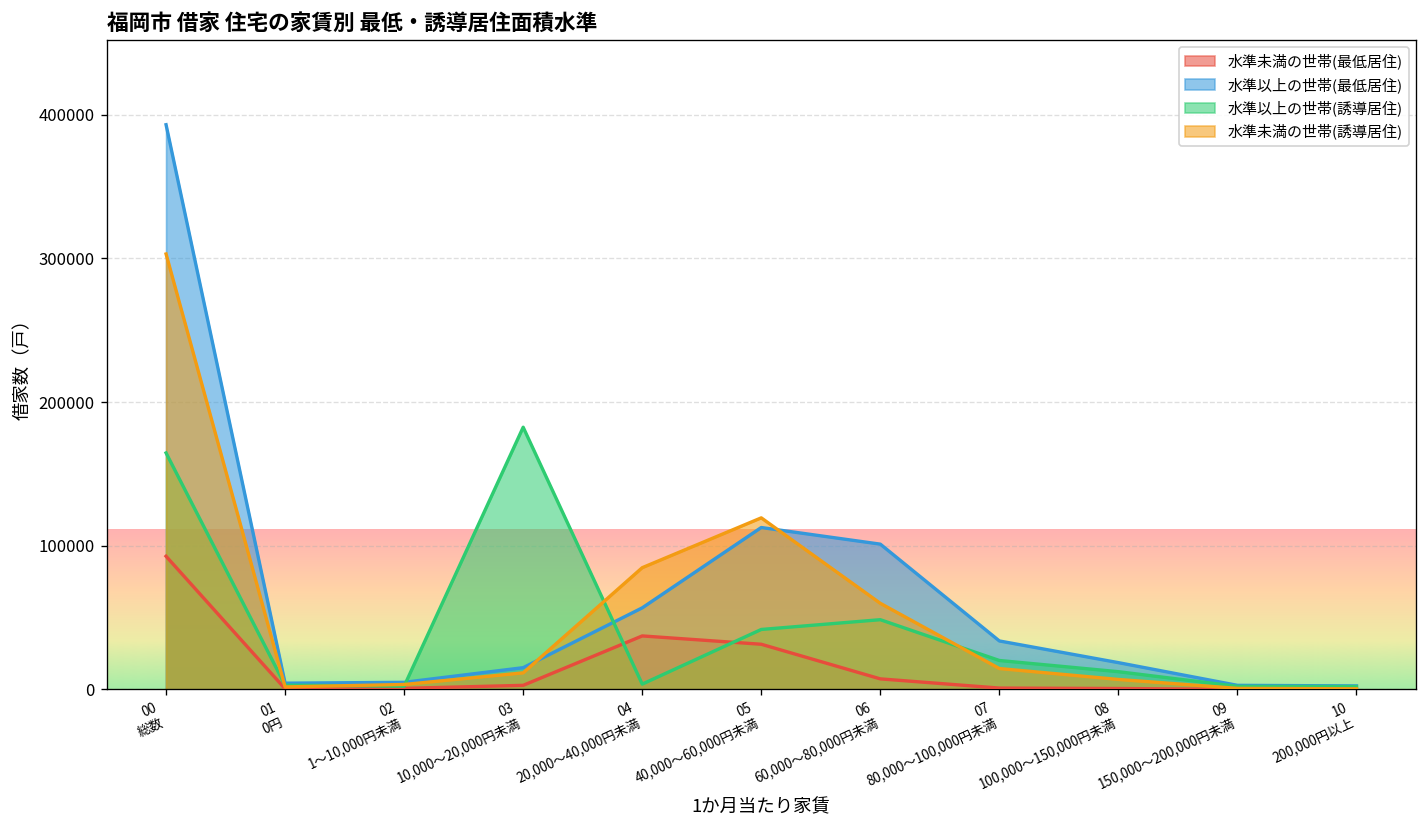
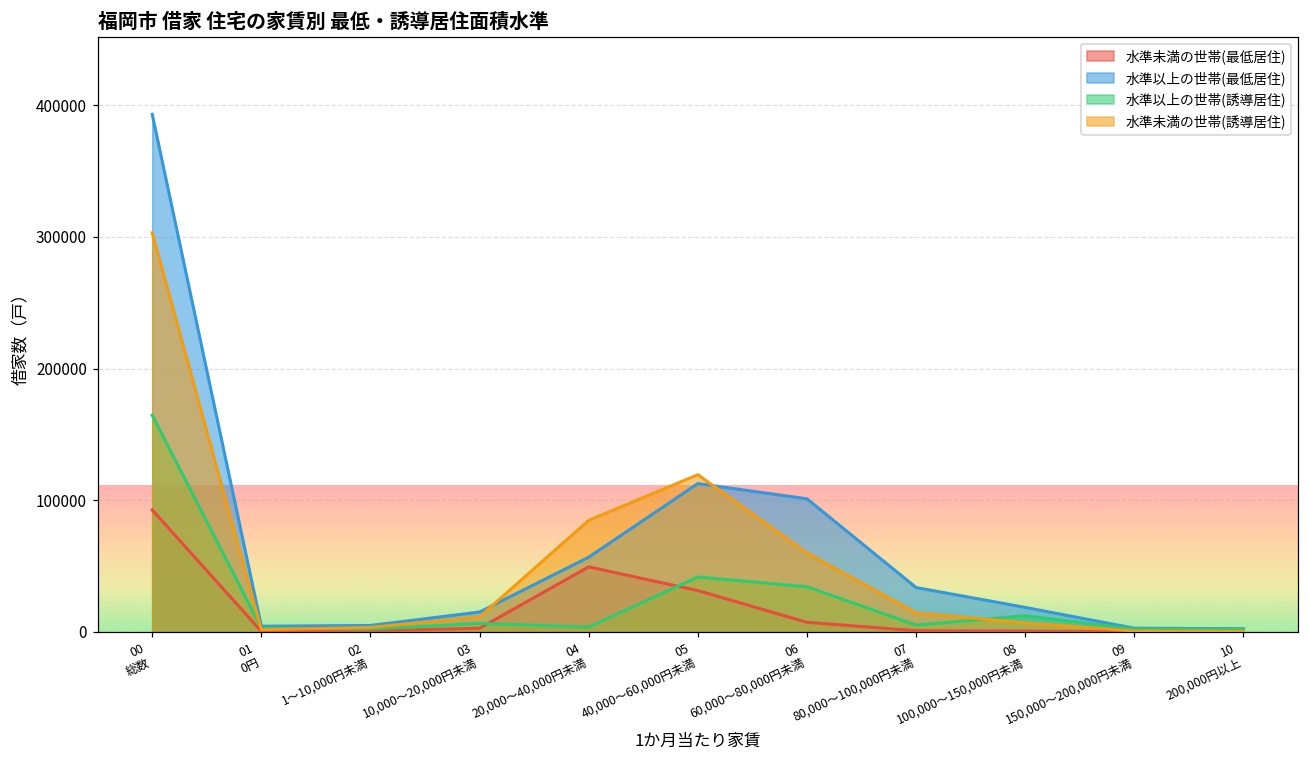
  {
    "水準未満の世帯(最低居住)": {
      "00 総数": 93000,
      "03 10,000～20,000円未満": 3000,
-     "04 20,000～40,000円未満": 37000,
+     "04 20,000～40,000円未満": 49000,
      "05 40,000～60,000円未満": 31000,
      "06 60,000～80,000円未満": 7000,
      "07 80,000～100,000円未満": 1000,
      "08 100,000～150,000円未満": 1000
    },
    "水準以上の世帯(最低居住)": {
      "00 総数": 393000,
      "03 10,000～20,000円未満": 15000,
      "04 20,000～40,000円未満": 57000,
      "05 40,000～60,000円未満": 113000,
      "06 60,000～80,000円未満": 101000,
      "07 80,000～100,000円未満": 34000,
      "08 100,000～150,000円未満": 19000
    },
    "水準以上の世帯(誘導居住)": {
      "00 総数": 165000,
-     "03 10,000～20,000円未満": 182000,
+     "03 10,000～20,000円未満": 7000,
      "04 20,000～40,000円未満": 4000,
      "05 40,000～60,000円未満": 42000,
-     "06 60,000～80,000円未満": 49000,
-     "07 80,000～100,000円未満": 20000,
+     "06 60,000～80,000円未満": 34000,
+     "07 80,000～100,000円未満": 5000,
      "08 100,000～150,000円未満": 12000
    },
    "水準未満の世帯(誘導居住)": {
      "00 総数": 303000,
      "03 10,000～20,000円未満": 12000,
      "04 20,000～40,000円未満": 85000,
      "05 40,000～60,000円未満": 119000,
      "06 60,000～80,000円未満": 60000,
      "07 80,000～100,000円未満": 15000,
      "08 100,000～150,000円未満": 7000
    }
  }
